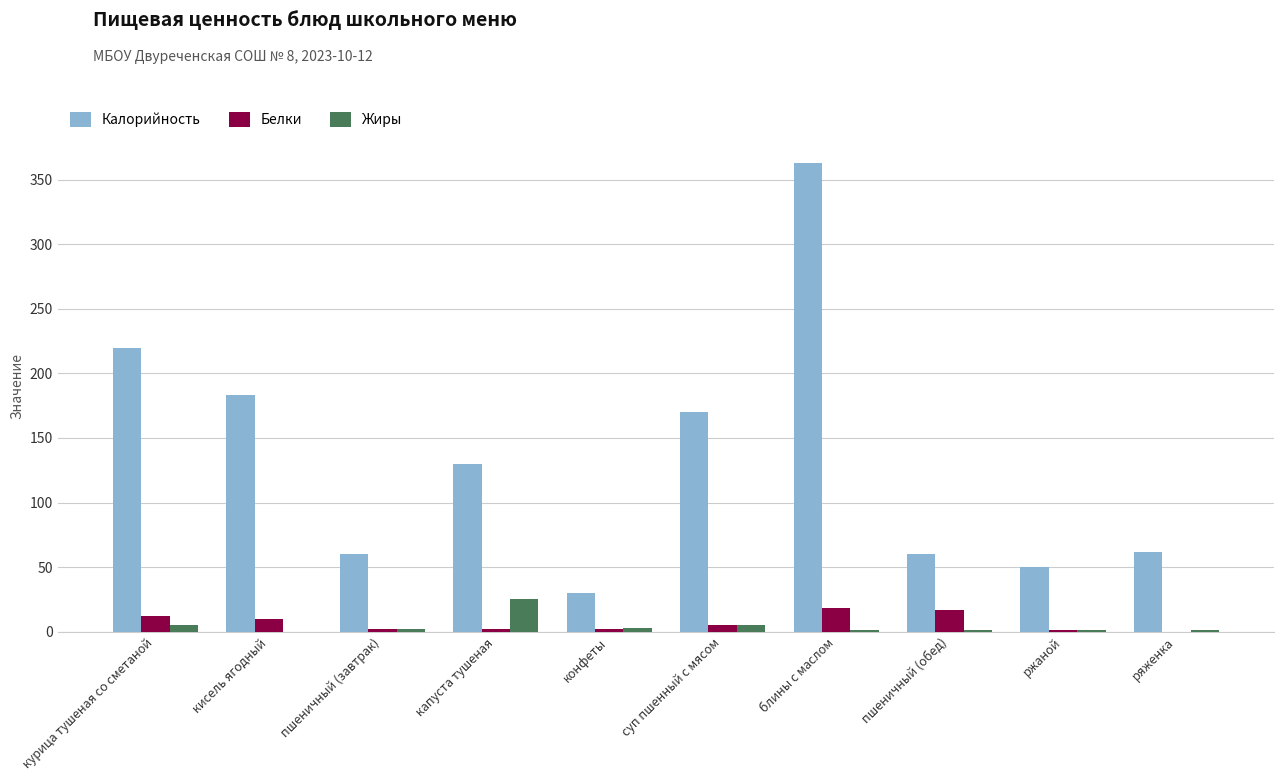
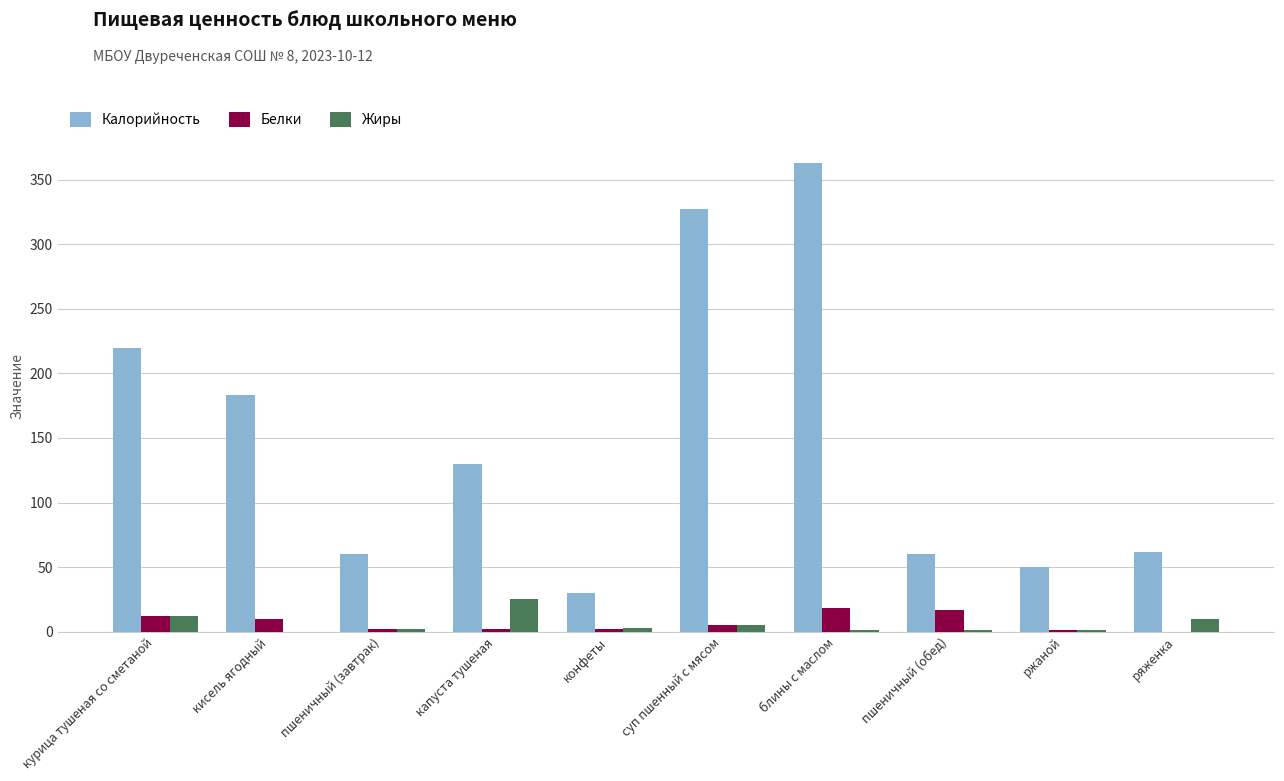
  {
    "Калорийность": {
      "курица тушеная со сметаной": 220,
      "кисель ягодный": 183,
      "пшеничный (завтрак)": 60,
      "капуста тушеная": 130,
      "конфеты": 30,
-     "суп пшенный с мясом": 170,
+     "суп пшенный с мясом": 327,
      "блины с маслом": 363,
      "пшеничный (обед)": 60,
      "ржаной": 50,
      "ряженка": 62
    },
    "Белки": {
      "курица тушеная со сметаной": 12,
      "кисель ягодный": 10,
      "пшеничный (завтрак)": 2,
      "капуста тушеная": 2,
      "конфеты": 2,
      "суп пшенный с мясом": 5,
      "блины с маслом": 18,
      "пшеничный (обед)": 17,
      "ряженка": 0
    },
    "Жиры": {
-     "курица тушеная со сметаной": 5,
+     "курица тушеная со сметаной": 12,
      "пшеничный (завтрак)": 2,
      "капуста тушеная": 25,
      "конфеты": 3,
      "суп пшенный с мясом": 5,
-     "ряженка": 1
+     "ряженка": 10
    }
  }
